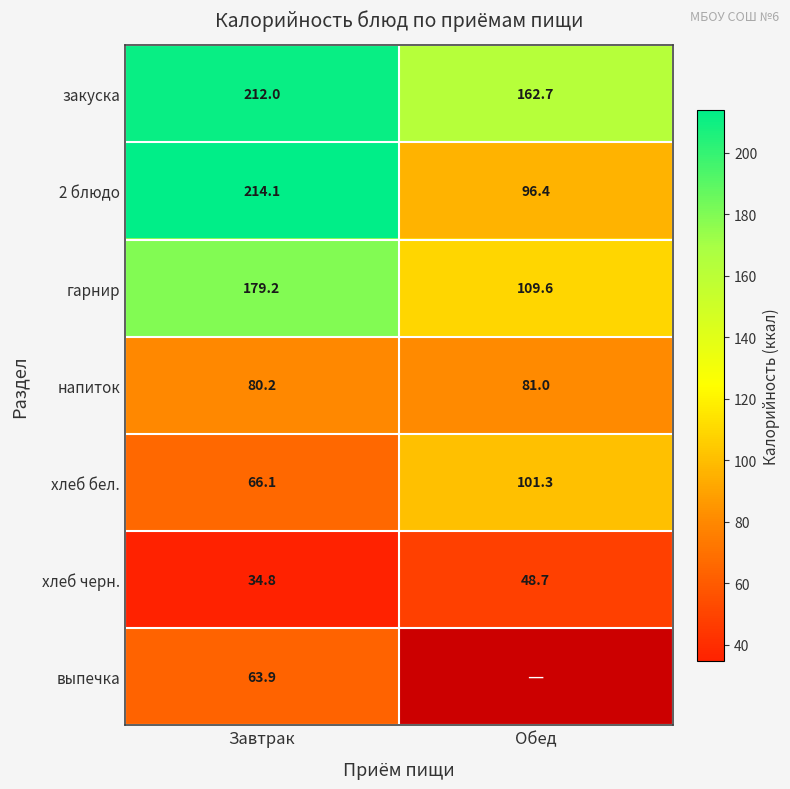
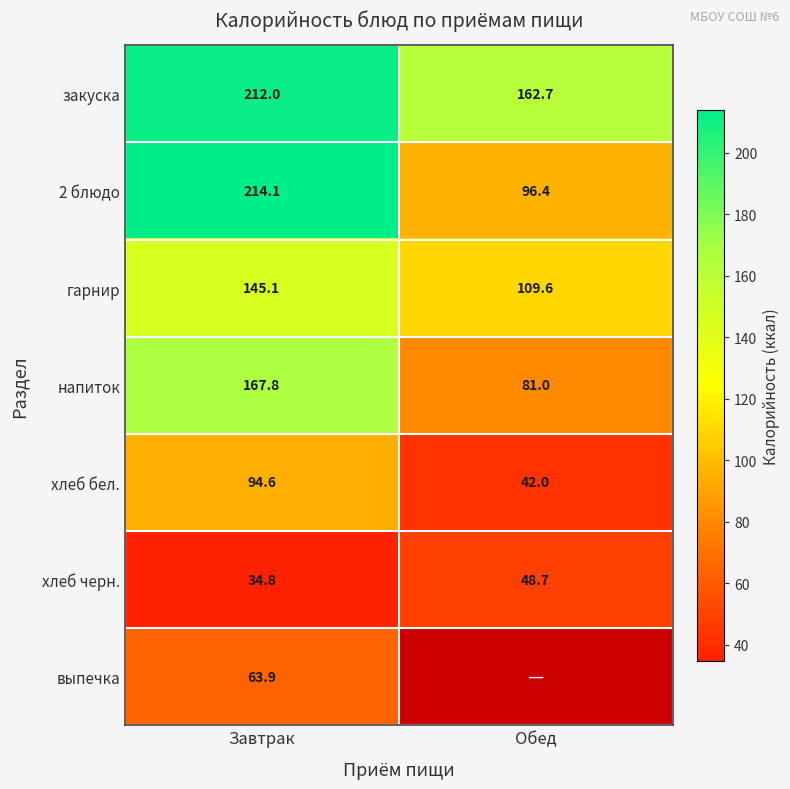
  {
    "закуска": {
      "Завтрак": 212.0,
      "Обед": 162.7
    },
    "2 блюдо": {
      "Завтрак": 214.1,
      "Обед": 96.4
    },
    "гарнир": {
-     "Завтрак": 179.2,
+     "Завтрак": 145.1,
      "Обед": 109.6
    },
    "напиток": {
-     "Завтрак": 80.2,
+     "Завтрак": 167.8,
      "Обед": 81.0
    },
    "хлеб бел.": {
-     "Завтрак": 66.1,
-     "Обед": 101.3
+     "Завтрак": 94.6,
+     "Обед": 42.0
    },
    "хлеб черн.": {
      "Завтрак": 34.8,
      "Обед": 48.7
    },
    "выпечка": {
      "Завтрак": 63.9
    }
  }
